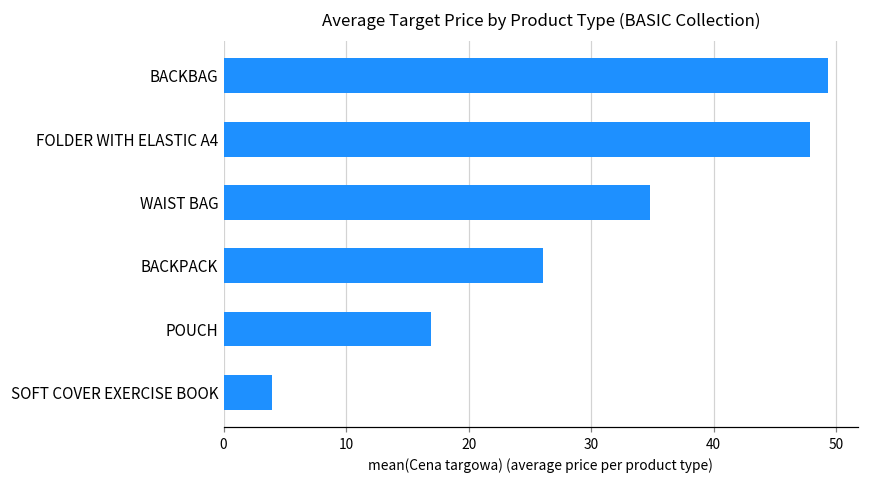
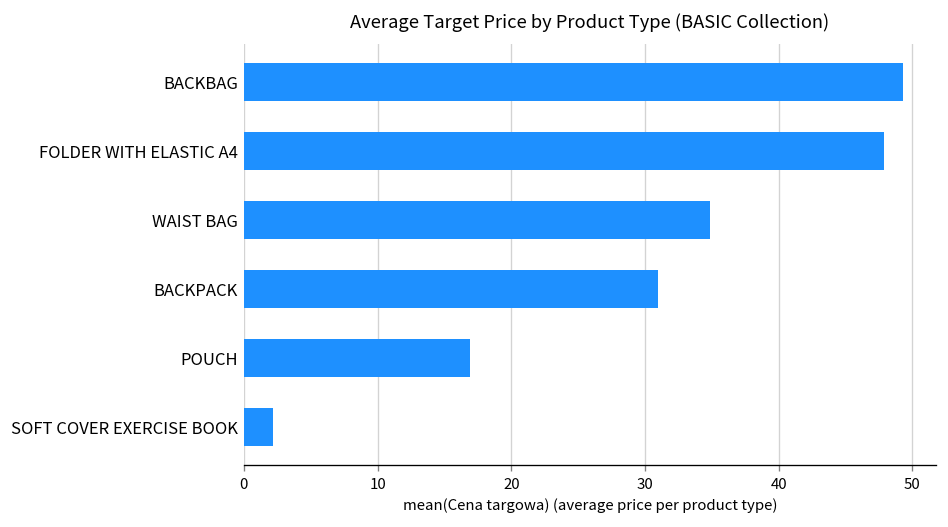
  {
    "BACKBAG": 49.3,
    "FOLDER WITH ELASTIC A4": 47.8,
    "WAIST BAG": 34.8,
-   "BACKPACK": 26.1,
+   "BACKPACK": 31.0,
    "POUCH": 16.9,
-   "SOFT COVER EXERCISE BOOK": 4.0
+   "SOFT COVER EXERCISE BOOK": 2.2
  }
